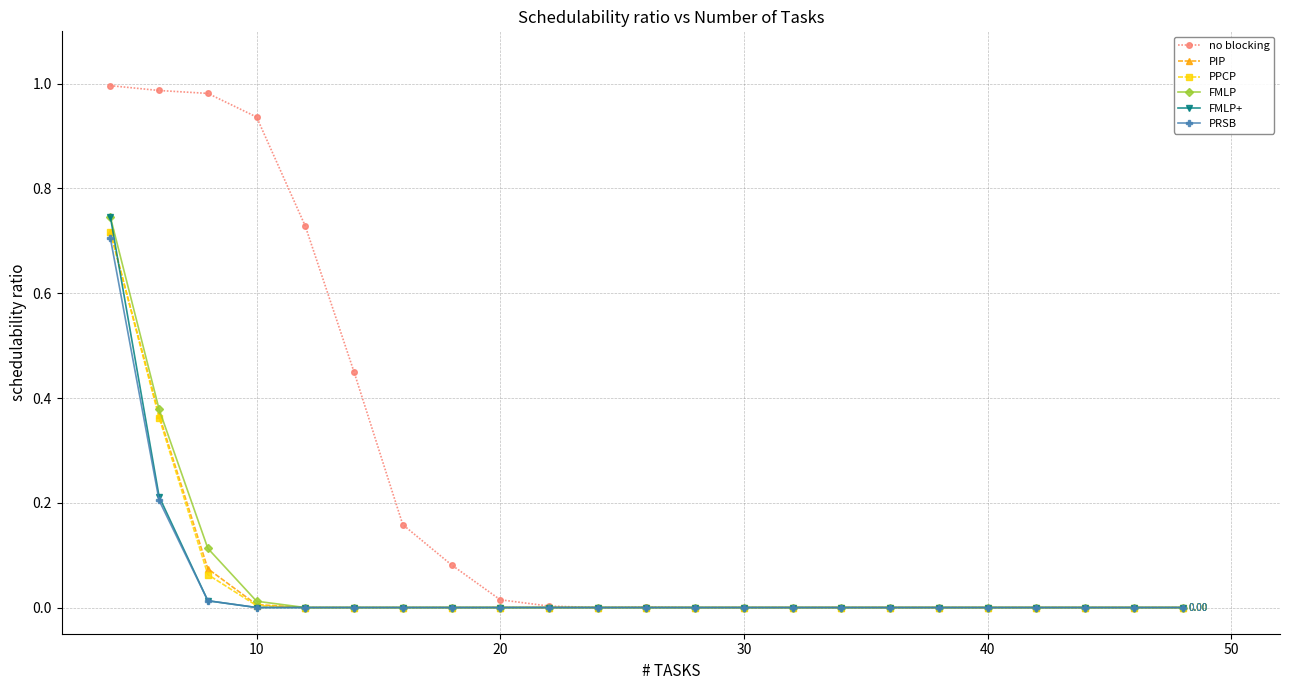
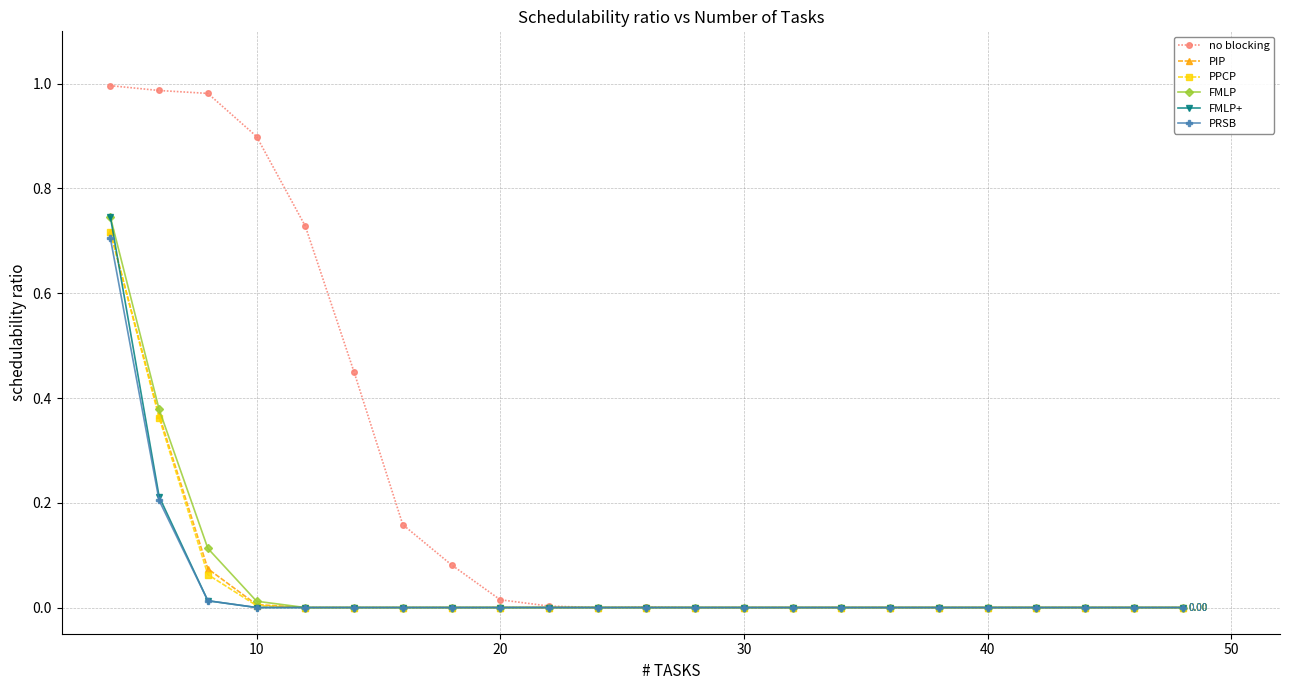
  {
    "no blocking": {
-     "10": 0.94,
+     "10": 0.90,
      "20": 0.01
    },
    "FMLP": {
      "10": 0.01
    }
  }
